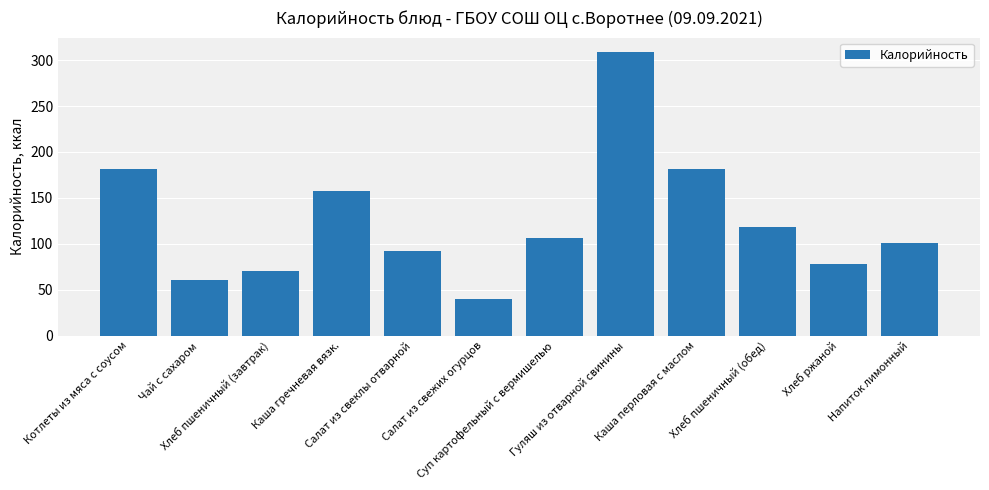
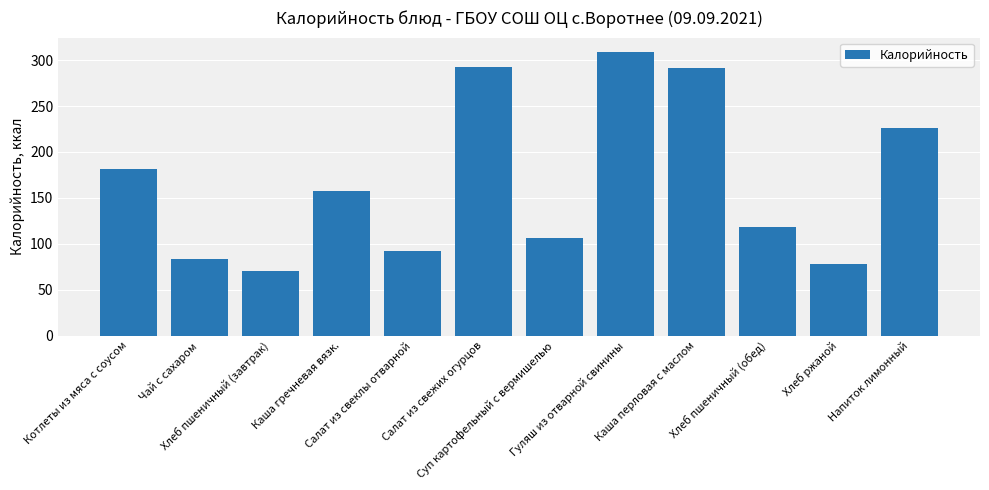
  {
    "Котлеты из мяса с соусом": 180,
-   "Чай с сахаром": 60,
+   "Чай с сахаром": 80,
    "Хлеб пшеничный (завтрак)": 70,
    "Каша гречневая вязк.": 160,
    "Салат из свеклы отварной": 90,
-   "Салат из свежих огурцов": 40,
+   "Салат из свежих огурцов": 290,
    "Суп картофельный с вермишелью": 110,
    "Гуляш из отварной свинины": 310,
-   "Каша перловая с маслом": 180,
+   "Каша перловая с маслом": 290,
    "Хлеб пшеничный (обед)": 120,
    "Хлеб ржаной": 80,
-   "Напиток лимонный": 100
+   "Напиток лимонный": 230
  }
